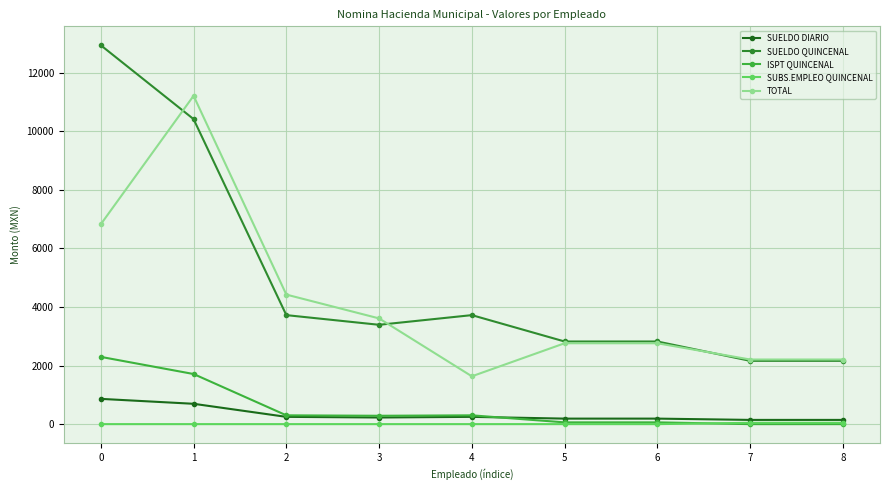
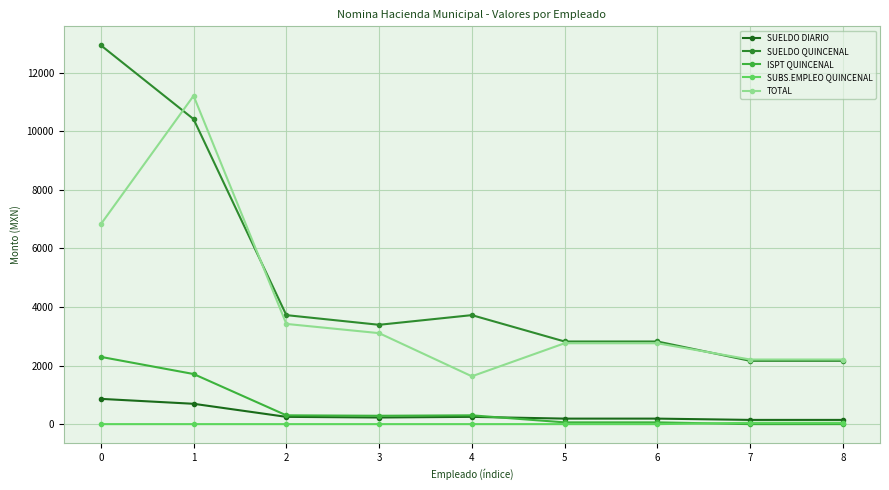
  {
    "TOTAL": {
      "0": 6800,
      "1": 11200,
-     "2": 4400,
-     "3": 3600,
+     "2": 3400,
+     "3": 3100,
      "4": 1600
    }
  }
